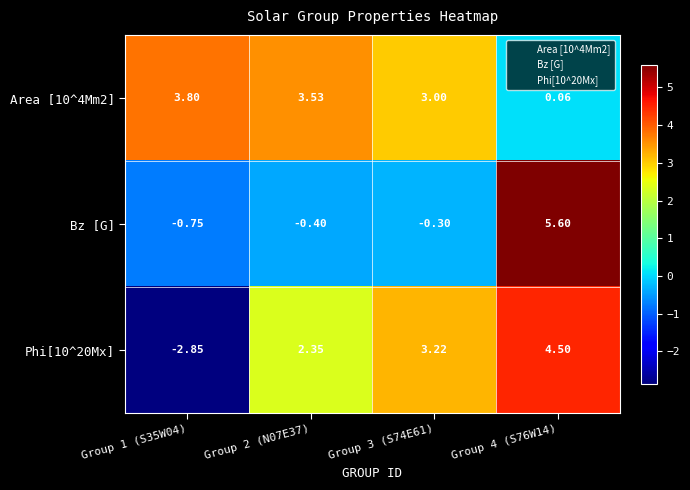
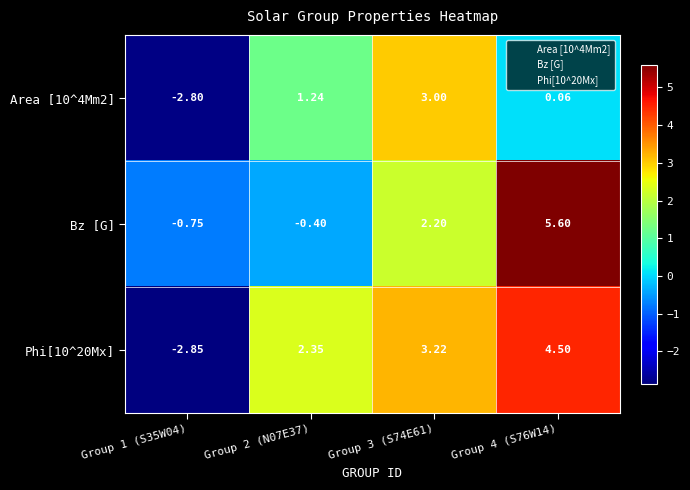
  {
    "Area [10^4Mm2]": {
-     "Group 1 (S35W04)": 3.80,
-     "Group 2 (N07E37)": 3.53,
+     "Group 1 (S35W04)": -2.80,
+     "Group 2 (N07E37)": 1.24,
      "Group 3 (S74E61)": 3.00,
      "Group 4 (S76W14)": 0.06
    },
    "Bz [G]": {
      "Group 1 (S35W04)": -0.75,
      "Group 2 (N07E37)": -0.40,
-     "Group 3 (S74E61)": -0.30,
+     "Group 3 (S74E61)": 2.20,
      "Group 4 (S76W14)": 5.60
    },
    "Phi[10^20Mx]": {
      "Group 1 (S35W04)": -2.85,
      "Group 2 (N07E37)": 2.35,
      "Group 3 (S74E61)": 3.22,
      "Group 4 (S76W14)": 4.50
    }
  }
